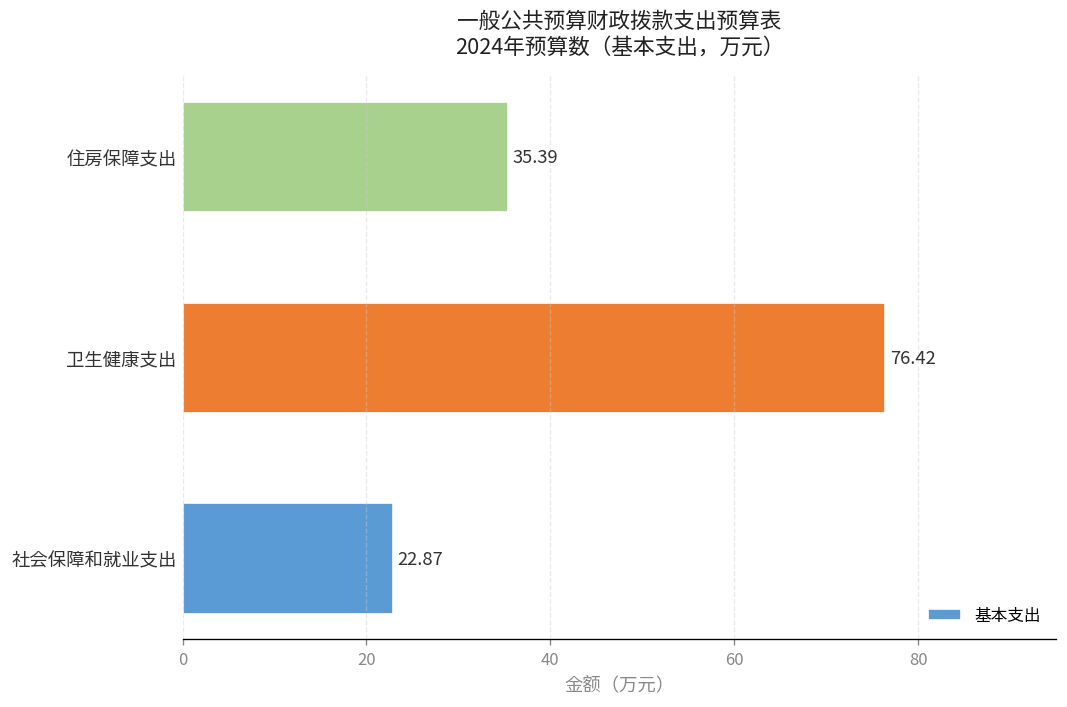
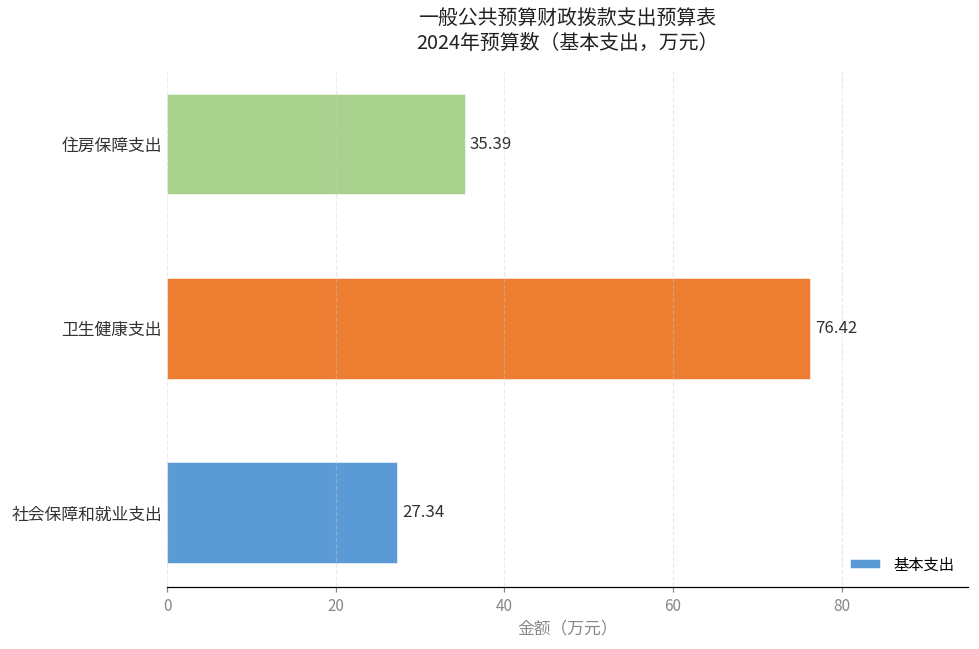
  {
    "住房保障支出": 35.39,
    "卫生健康支出": 76.42,
-   "社会保障和就业支出": 22.87
+   "社会保障和就业支出": 27.34
  }
